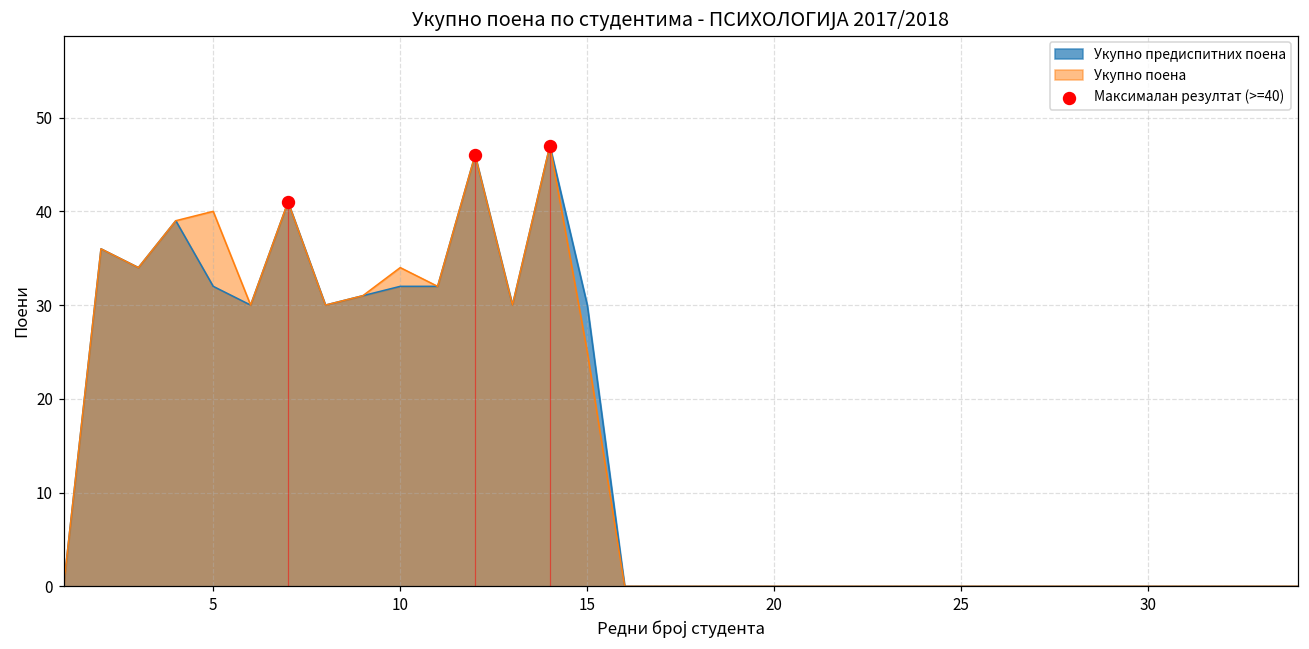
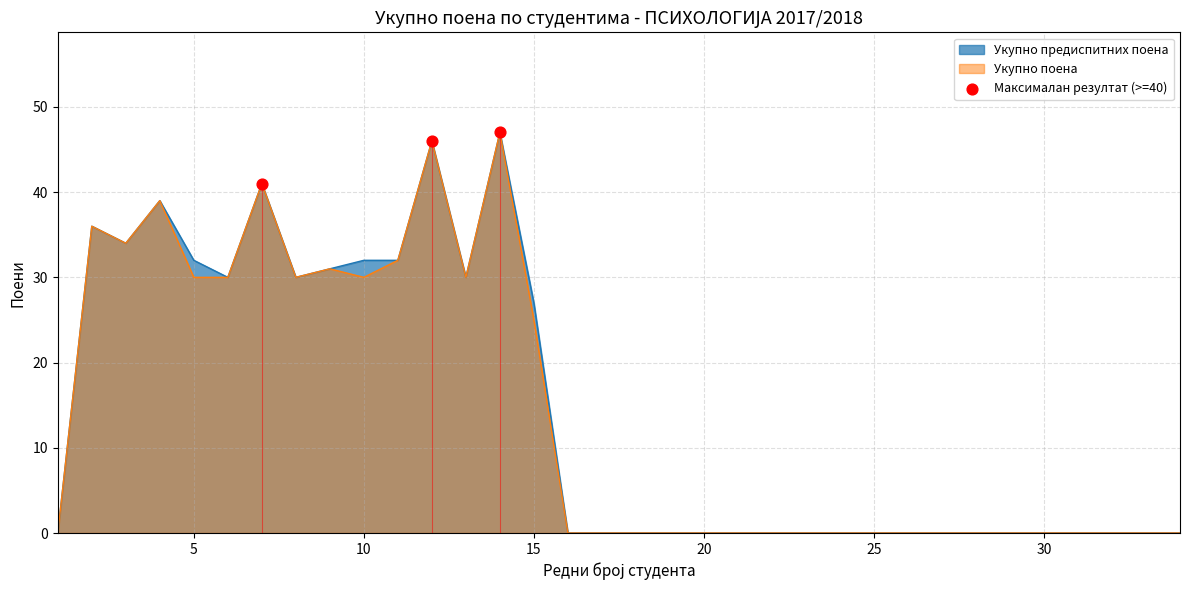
  {
    "Укупно предиспитних поена": {
      "5": 32,
      "10": 32,
-     "15": 30
+     "15": 27
    },
    "Укупно поена": {
-     "5": 40,
-     "10": 34,
+     "5": 30,
+     "10": 30,
      "15": 25
    }
  }
